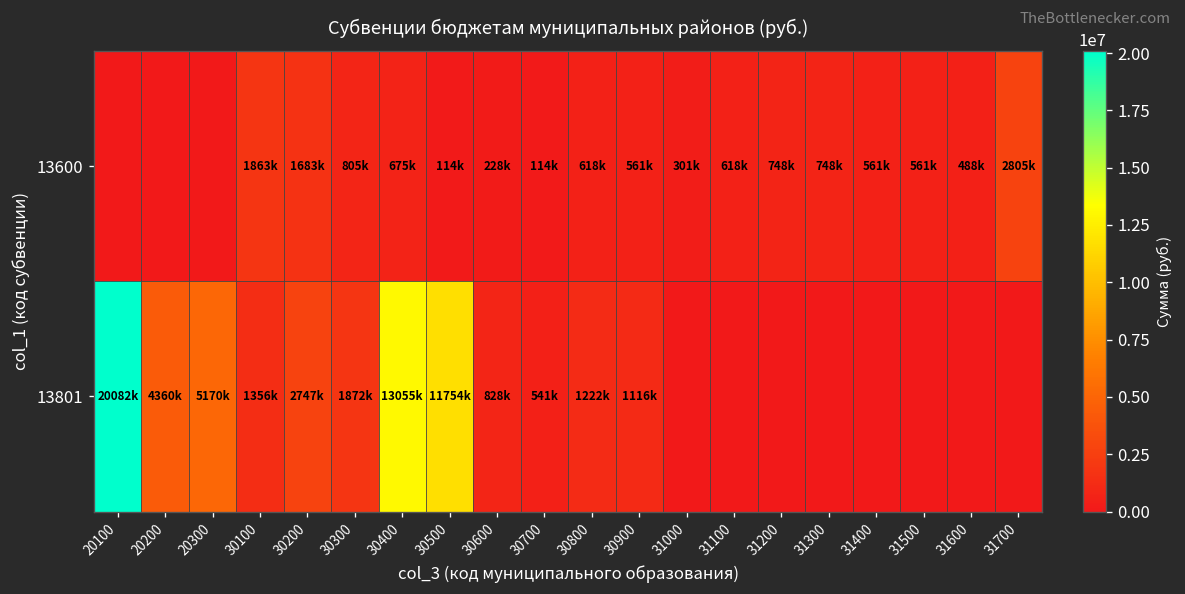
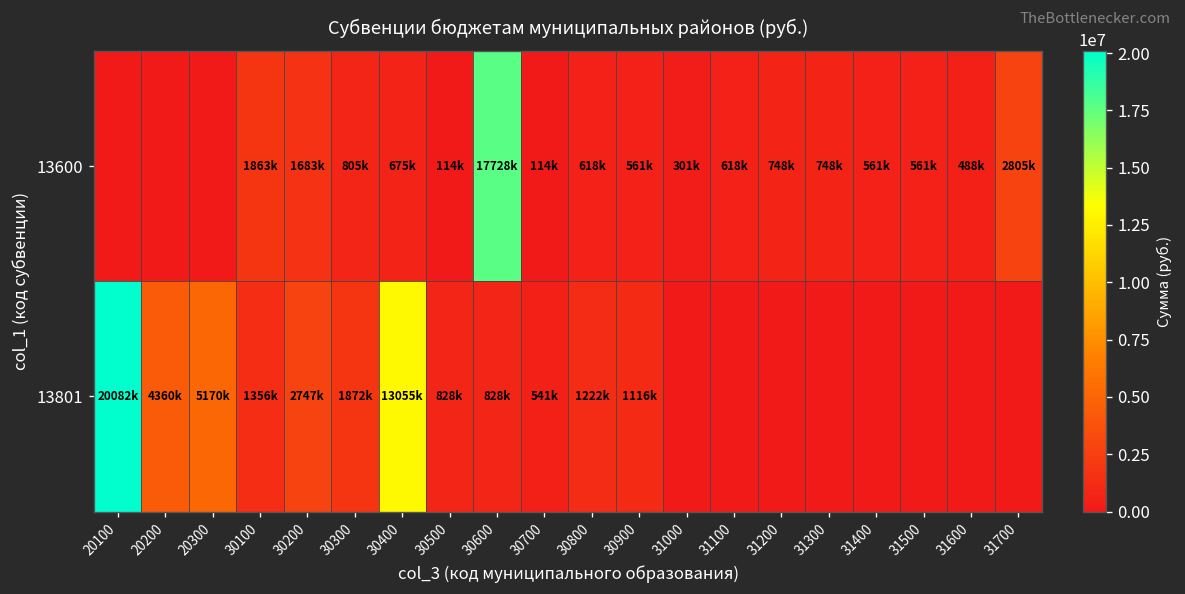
  {
    "13600": {
      "30100": "1863k",
      "30200": "1683k",
      "30300": "805k",
      "30400": "675k",
      "30500": "114k",
-     "30600": "228k",
+     "30600": "17728k",
      "30700": "114k",
      "30800": "618k",
      "30900": "561k",
      "31000": "301k",
      "31100": "618k",
      "31200": "748k",
      "31300": "748k",
      "31400": "561k",
      "31500": "561k",
      "31600": "488k",
      "31700": "2805k"
    },
    "13801": {
      "20100": "20082k",
      "20200": "4360k",
      "20300": "5170k",
      "30100": "1356k",
      "30200": "2747k",
      "30300": "1872k",
      "30400": "13055k",
-     "30500": "11754k",
+     "30500": "828k",
      "30600": "828k",
      "30700": "541k",
      "30800": "1222k",
      "30900": "1116k"
    }
  }
